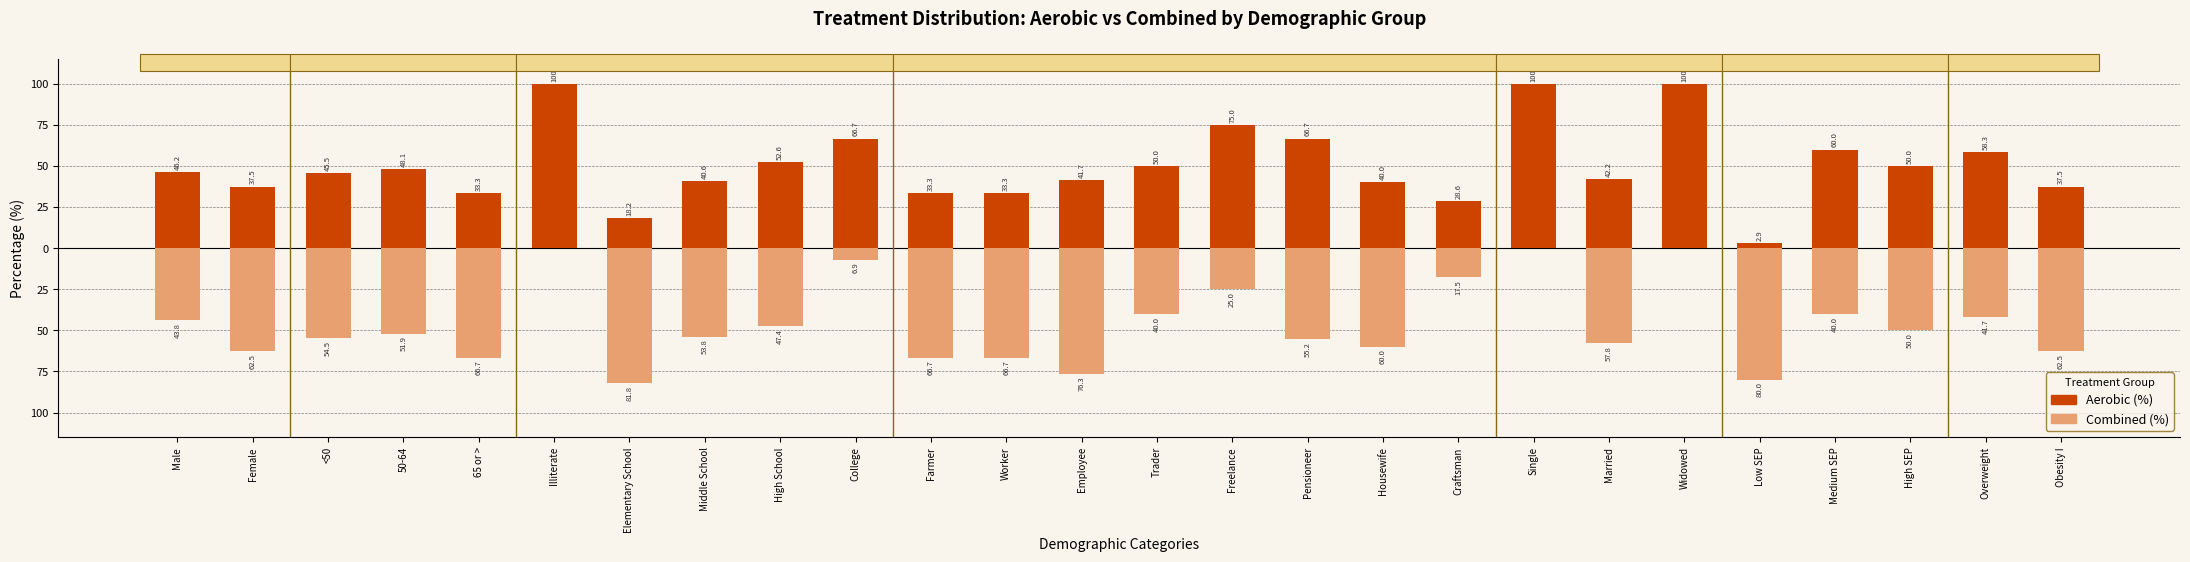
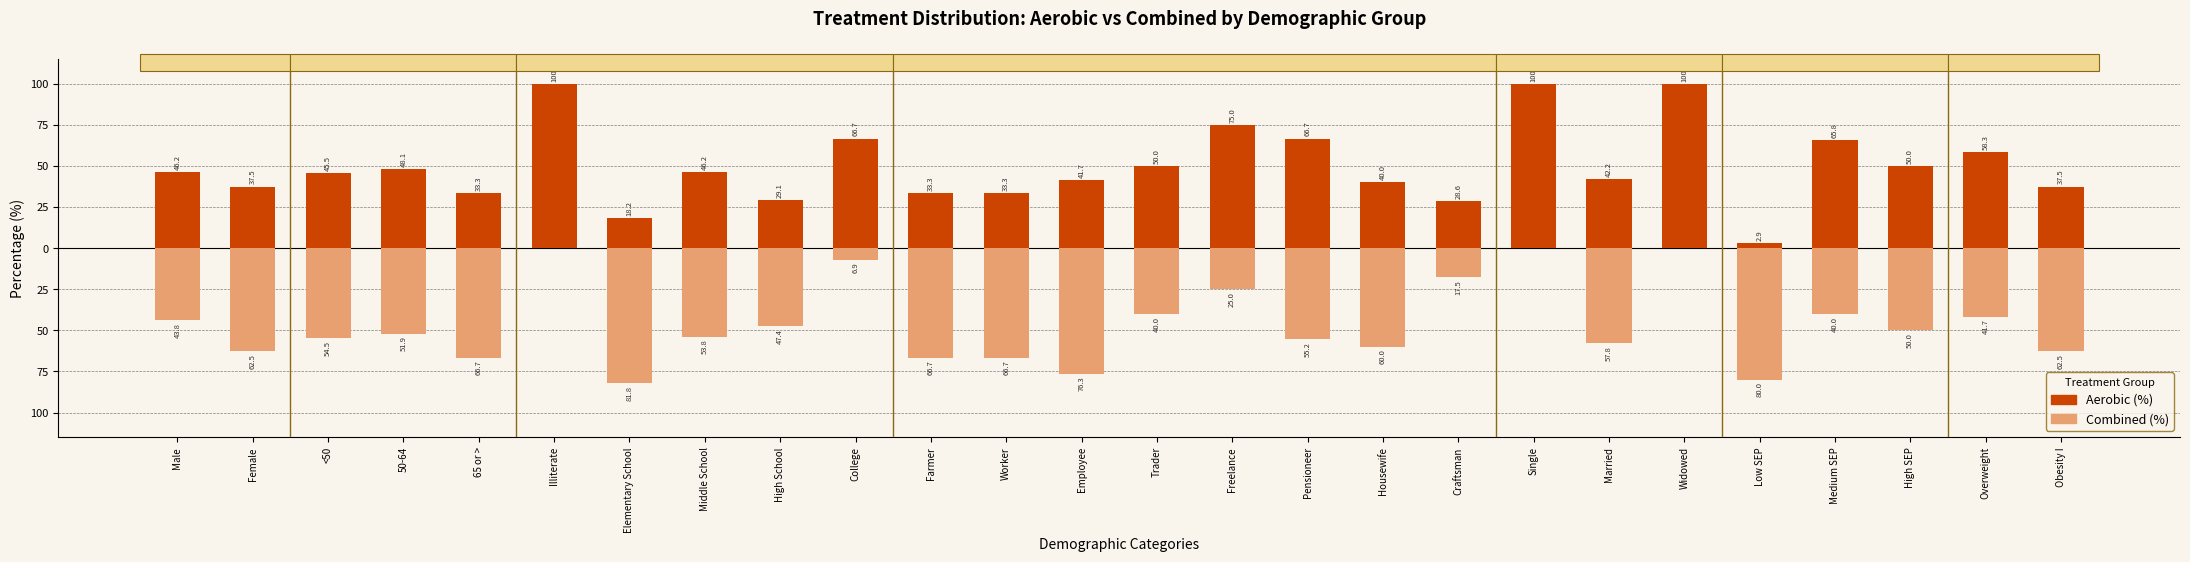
  {
    "Aerobic (%)": {
      "Male": 46.2,
      "Female": 37.5,
      "<50": 45.5,
      "50-64": 48.1,
      "65 or >": 33.3,
      "Elementary School": 18.2,
-     "Middle School": 40.6,
-     "High School": 52.6,
+     "Middle School": 46.2,
+     "High School": 29.1,
      "College": 66.7,
      "Farmer": 33.3,
      "Worker": 33.3,
      "Employee": 41.7,
      "Trader": 50.0,
      "Freelance": 75.0,
      "Pensioneer": 66.7,
      "Housewife": 40.0,
      "Craftsman": 28.6,
      "Married": 42.2,
      "Low SEP": 2.9,
-     "Medium SEP": 60.0,
+     "Medium SEP": 65.8,
      "High SEP": 50.0,
      "Overweight": 58.3,
      "Obesity I": 37.5
    }
  }
